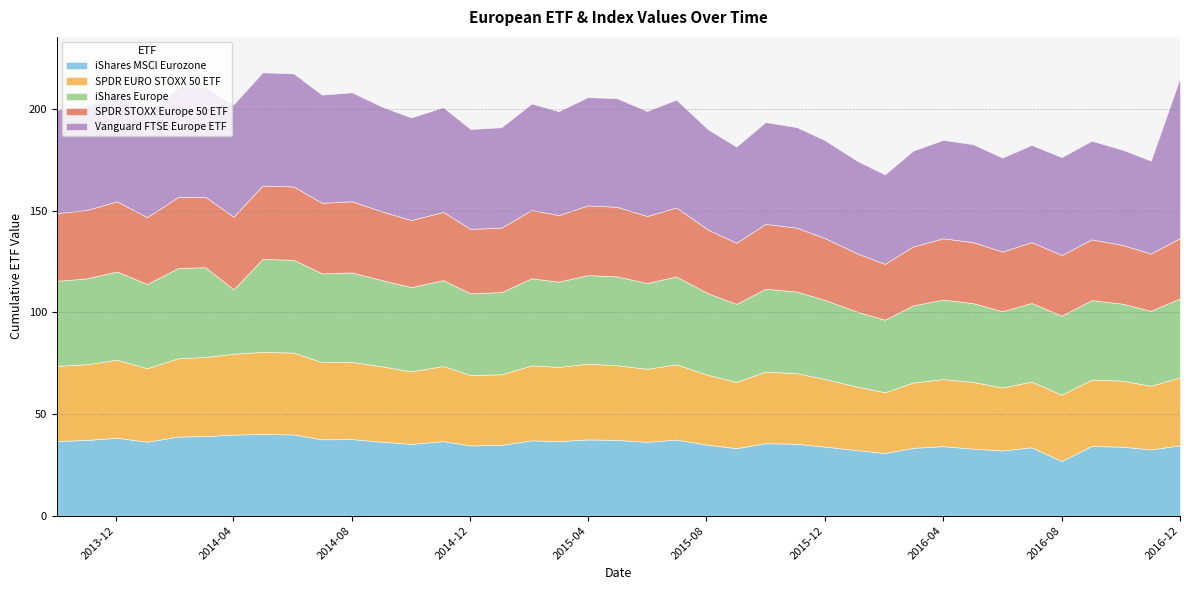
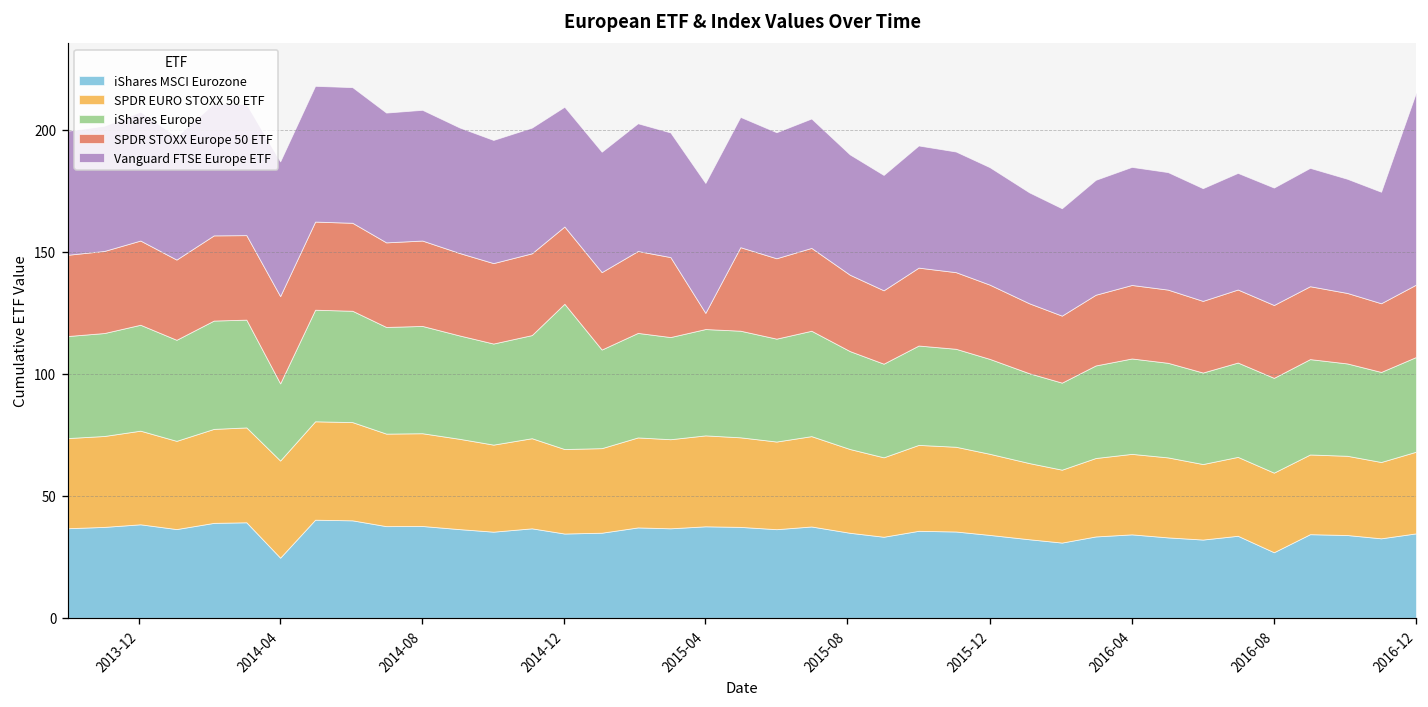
  {
    "iShares MSCI Eurozone": {
-     "2014-04": 40,
+     "2014-04": 25,
      "2014-08": 38,
      "2014-12": 35,
      "2015-04": 37,
      "2015-12": 34,
      "2016-04": 34,
      "2016-08": 27,
      "2016-12": 35
    },
    "SPDR EURO STOXX 50 ETF": {
      "2014-04": 40,
      "2014-08": 38,
      "2014-12": 35,
      "2015-04": 37,
      "2015-12": 33,
      "2016-04": 33,
      "2016-08": 33,
      "2016-12": 33
    },
    "iShares Europe": {
      "2014-04": 32,
      "2014-08": 44,
-     "2014-12": 40,
+     "2014-12": 60,
      "2015-04": 44,
      "2015-12": 39,
      "2016-04": 39,
      "2016-08": 39,
      "2016-12": 39
    },
    "SPDR STOXX Europe 50 ETF": {
      "2014-04": 36,
      "2014-08": 35,
      "2014-12": 32,
-     "2015-04": 34,
+     "2015-04": 7,
      "2015-12": 30,
      "2016-04": 30,
      "2016-08": 30,
      "2016-12": 30
    },
    "Vanguard FTSE Europe ETF": {
      "2014-04": 55,
      "2014-08": 54,
      "2014-12": 49,
      "2015-04": 53,
      "2015-12": 48,
      "2016-04": 48,
      "2016-08": 48,
      "2016-12": 79
    }
  }
